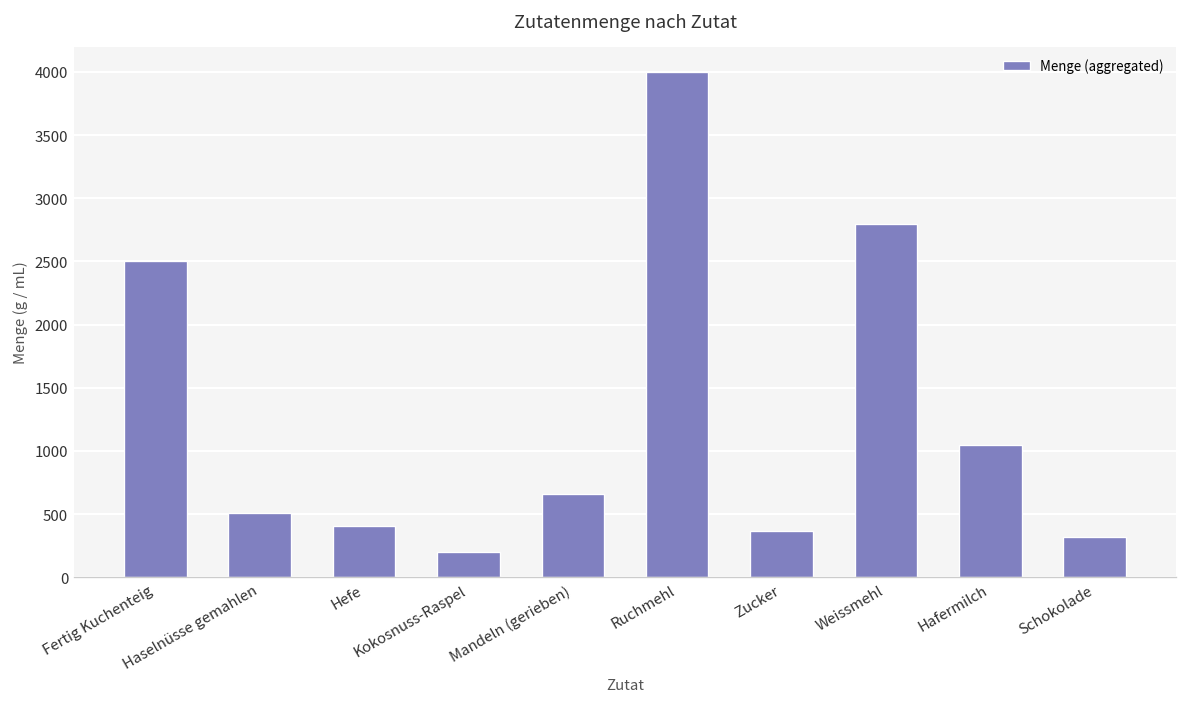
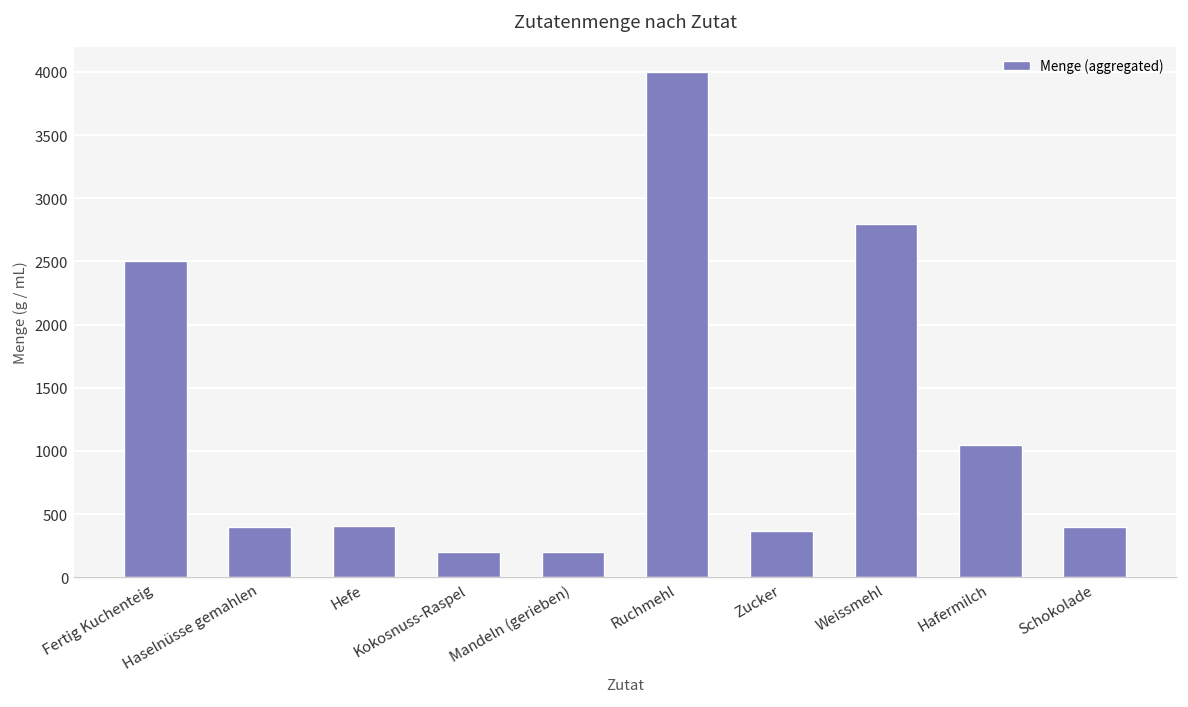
  {
    "Fertig Kuchenteig": 2500,
-   "Haselnüsse gemahlen": 510,
+   "Haselnüsse gemahlen": 400,
    "Hefe": 410,
    "Kokosnuss-Raspel": 200,
-   "Mandeln (gerieben)": 660,
+   "Mandeln (gerieben)": 200,
    "Ruchmehl": 4000,
    "Zucker": 360,
    "Weissmehl": 2800,
    "Hafermilch": 1050,
-   "Schokolade": 320
+   "Schokolade": 400
  }
